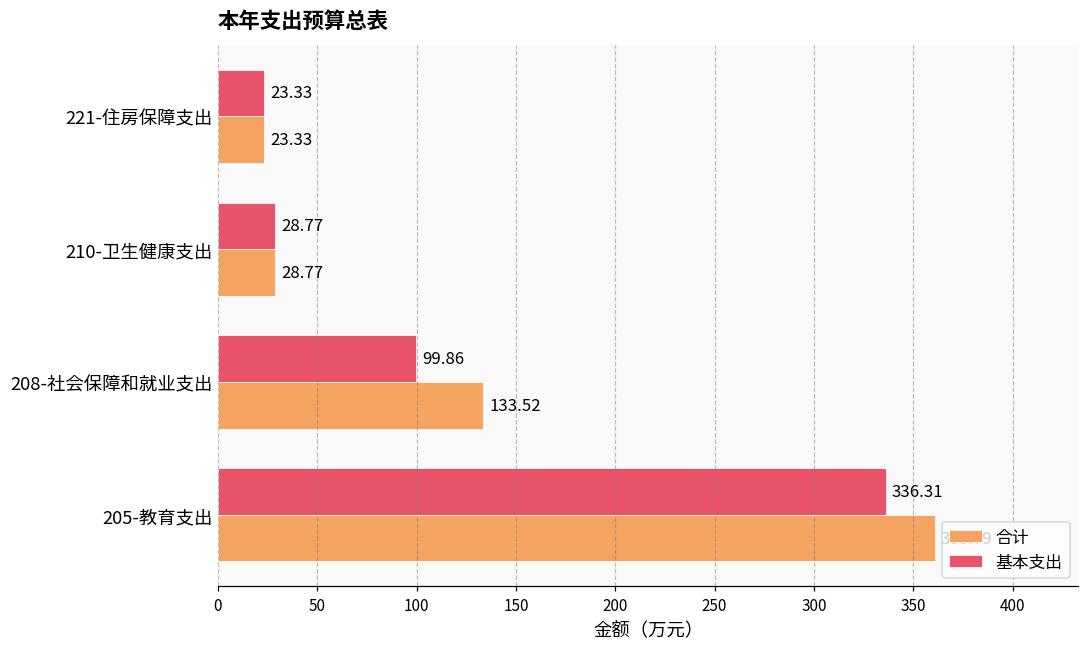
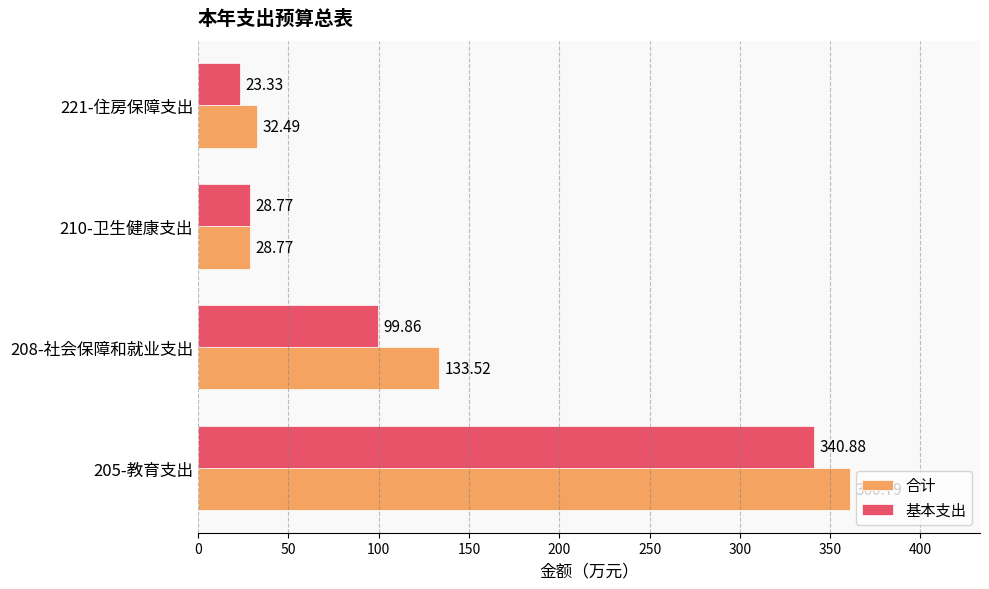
  {
    "合计": {
-     "221-住房保障支出": 23.33,
+     "221-住房保障支出": 32.49,
      "210-卫生健康支出": 28.77,
      "208-社会保障和就业支出": 133.52
    },
    "基本支出": {
      "221-住房保障支出": 23.33,
      "210-卫生健康支出": 28.77,
      "208-社会保障和就业支出": 99.86,
-     "205-教育支出": 336.31
+     "205-教育支出": 340.88
    }
  }
